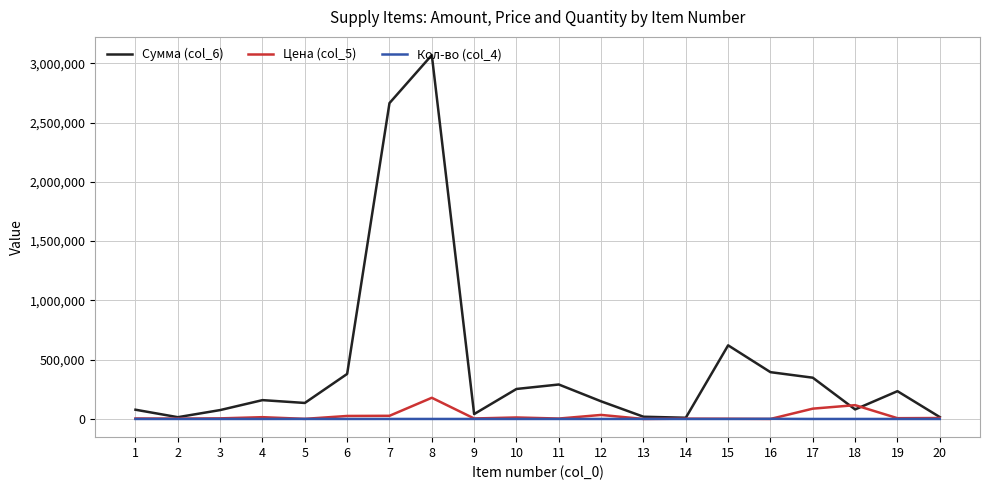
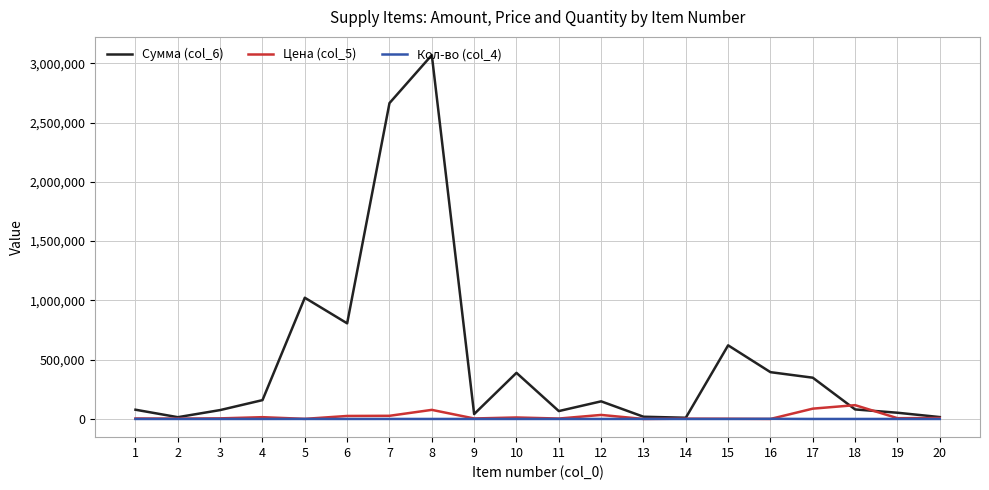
  {
    "Сумма (col_6)": {
      "1": "80,000",
      "3": "80,000",
      "4": "160,000",
-     "5": "140,000",
-     "6": "380,000",
+     "5": "1,020,000",
+     "6": "810,000",
      "7": "2,660,000",
      "8": "3,070,000",
      "9": "40,000",
-     "10": "250,000",
-     "11": "290,000",
+     "10": "390,000",
+     "11": "70,000",
      "12": "150,000",
      "15": "620,000",
      "16": "390,000",
      "17": "350,000",
      "18": "80,000",
-     "19": "230,000"
+     "19": "50,000"
    },
    "Цена (col_5)": {
      "6": "30,000",
      "7": "30,000",
-     "8": "180,000",
+     "8": "80,000",
      "12": "30,000",
      "17": "90,000",
      "18": "120,000"
    },
    "Кол-во (col_4)": {
      "6": "0",
      "7": "0",
      "8": "0",
      "12": "0",
      "17": "0",
      "18": "0"
    }
  }
